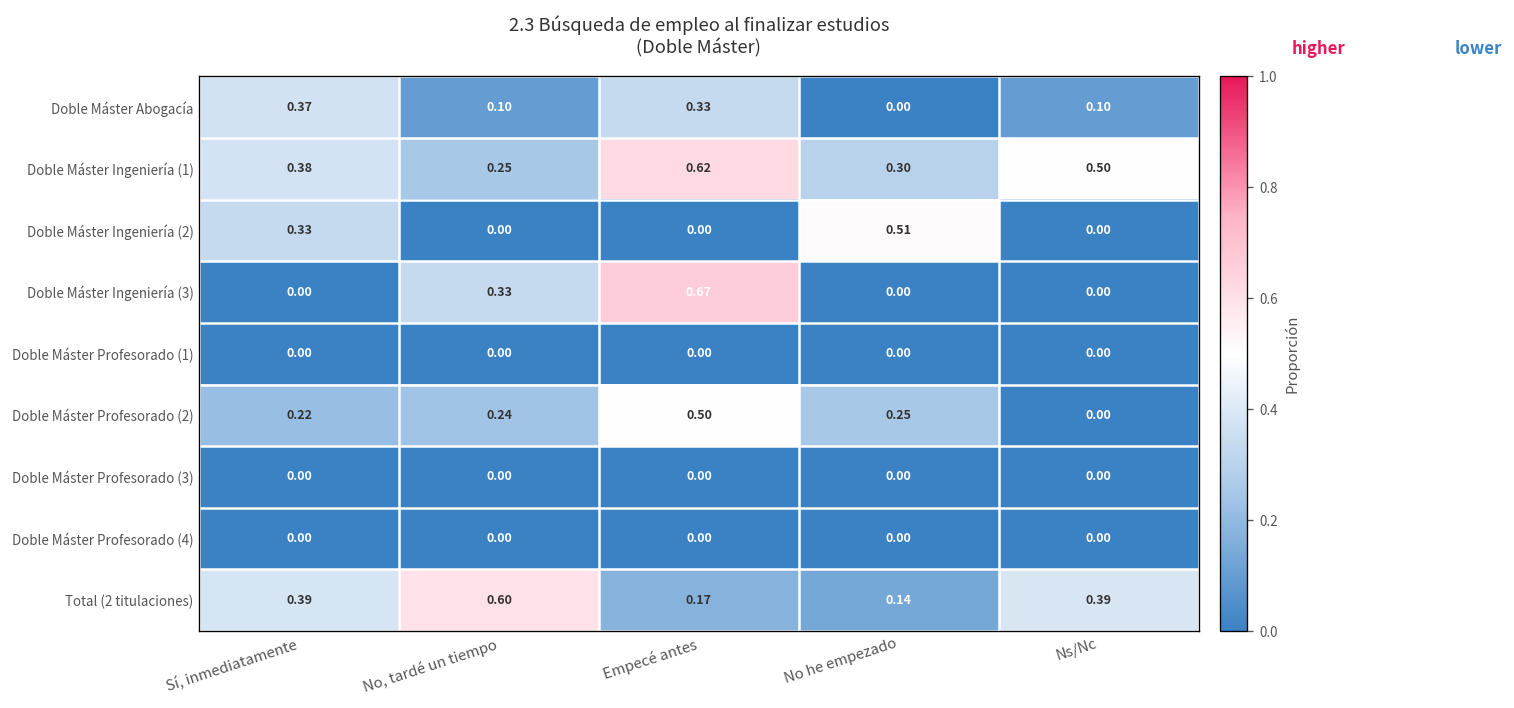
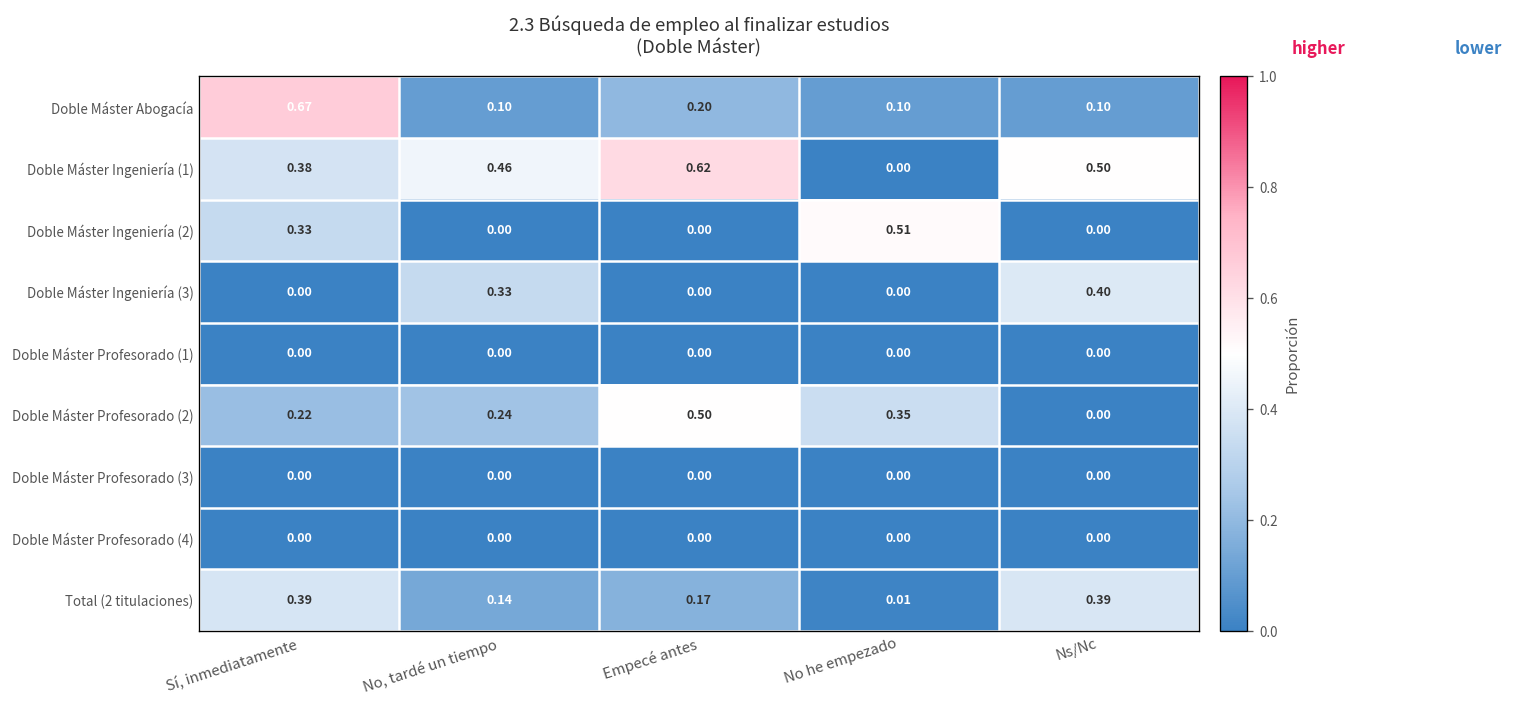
  {
    "Doble Máster Abogacía": {
-     "Sí, inmediatamente": 0.37,
+     "Sí, inmediatamente": 0.67,
      "No, tardé un tiempo": 0.10,
-     "Empecé antes": 0.33,
-     "No he empezado": 0.00,
+     "Empecé antes": 0.20,
+     "No he empezado": 0.10,
      "Ns/Nc": 0.10
    },
    "Doble Máster Ingeniería (1)": {
      "Sí, inmediatamente": 0.38,
-     "No, tardé un tiempo": 0.25,
+     "No, tardé un tiempo": 0.46,
      "Empecé antes": 0.62,
-     "No he empezado": 0.30,
+     "No he empezado": 0.00,
      "Ns/Nc": 0.50
    },
    "Doble Máster Ingeniería (2)": {
      "Sí, inmediatamente": 0.33,
      "No, tardé un tiempo": 0.00,
      "Empecé antes": 0.00,
      "No he empezado": 0.51,
      "Ns/Nc": 0.00
    },
    "Doble Máster Ingeniería (3)": {
      "Sí, inmediatamente": 0.00,
      "No, tardé un tiempo": 0.33,
-     "Empecé antes": 0.67,
+     "Empecé antes": 0.00,
      "No he empezado": 0.00,
-     "Ns/Nc": 0.00
+     "Ns/Nc": 0.40
    },
    "Doble Máster Profesorado (1)": {
      "Sí, inmediatamente": 0.00,
      "No, tardé un tiempo": 0.00,
      "Empecé antes": 0.00,
      "No he empezado": 0.00,
      "Ns/Nc": 0.00
    },
    "Doble Máster Profesorado (2)": {
      "Sí, inmediatamente": 0.22,
      "No, tardé un tiempo": 0.24,
      "Empecé antes": 0.50,
-     "No he empezado": 0.25,
+     "No he empezado": 0.35,
      "Ns/Nc": 0.00
    },
    "Doble Máster Profesorado (3)": {
      "Sí, inmediatamente": 0.00,
      "No, tardé un tiempo": 0.00,
      "Empecé antes": 0.00,
      "No he empezado": 0.00,
      "Ns/Nc": 0.00
    },
    "Doble Máster Profesorado (4)": {
      "Sí, inmediatamente": 0.00,
      "No, tardé un tiempo": 0.00,
      "Empecé antes": 0.00,
      "No he empezado": 0.00,
      "Ns/Nc": 0.00
    },
    "Total (2 titulaciones)": {
      "Sí, inmediatamente": 0.39,
-     "No, tardé un tiempo": 0.60,
+     "No, tardé un tiempo": 0.14,
      "Empecé antes": 0.17,
-     "No he empezado": 0.14,
+     "No he empezado": 0.01,
      "Ns/Nc": 0.39
    }
  }
